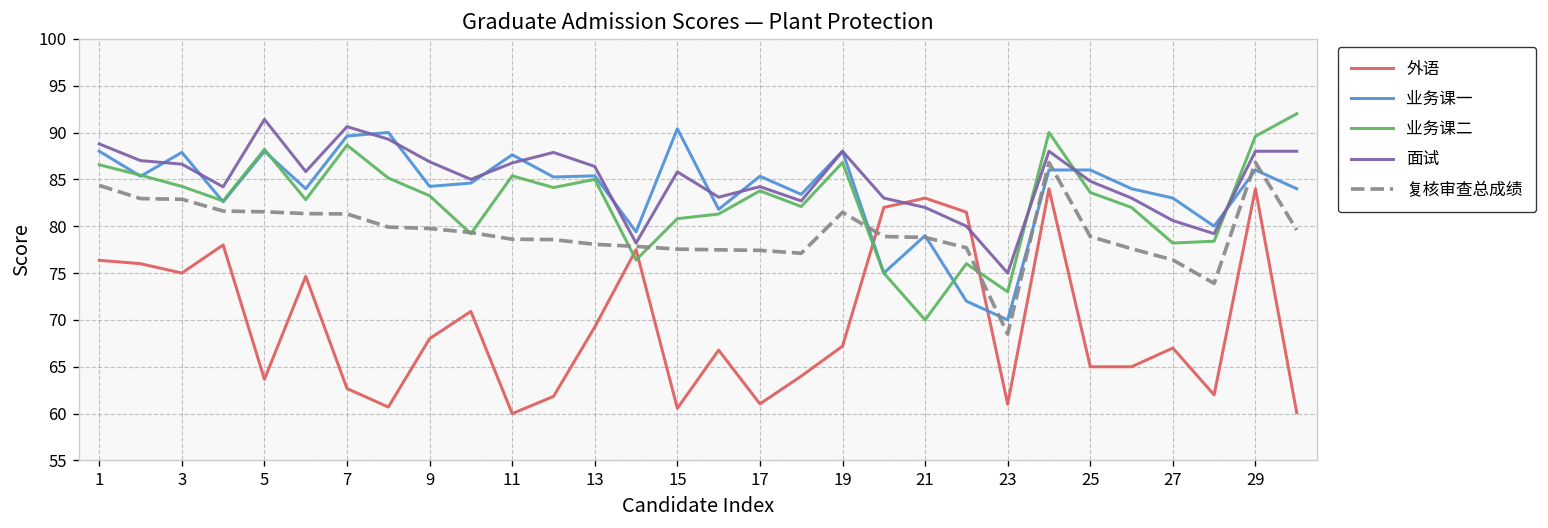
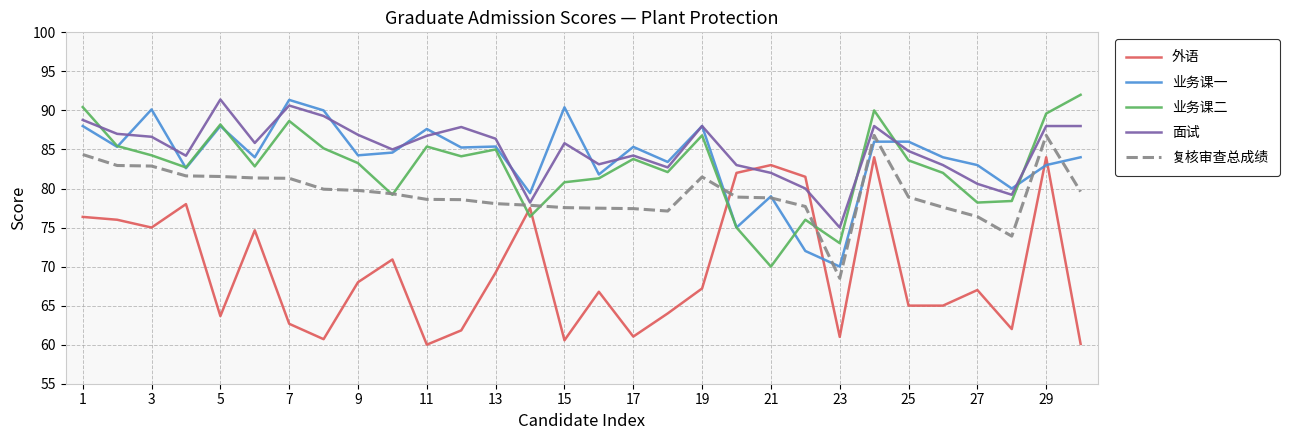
  {
    "外语": {
      "1": 76,
      "3": 75,
      "5": 64,
      "7": 63,
      "9": 68,
      "11": 60,
      "13": 69,
      "15": 61,
      "17": 61,
      "19": 67,
      "21": 83,
      "23": 61,
      "25": 65,
      "27": 67,
      "29": 84
    },
    "业务课一": {
      "1": 88,
-     "3": 88,
-     "7": 90,
+     "3": 90,
+     "7": 91,
      "9": 84,
      "11": 88,
      "13": 85,
      "15": 90,
      "17": 85,
      "23": 70,
      "25": 86,
      "27": 83,
-     "29": 86
+     "29": 83
    },
    "业务课二": {
-     "1": 87,
+     "1": 90,
      "3": 84,
      "7": 89,
      "9": 83,
      "11": 85,
      "13": 85,
      "15": 81,
      "17": 84,
      "19": 87,
      "21": 70,
      "23": 73,
      "25": 84,
      "27": 78,
      "29": 90
    }
  }
